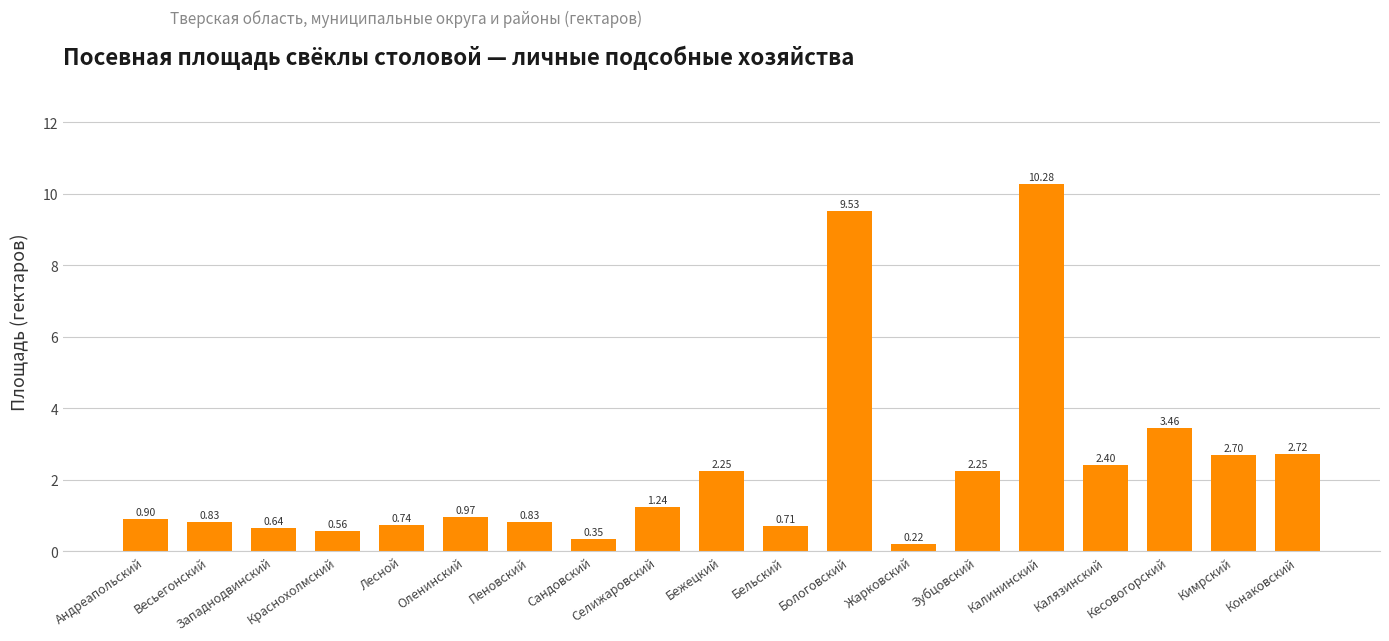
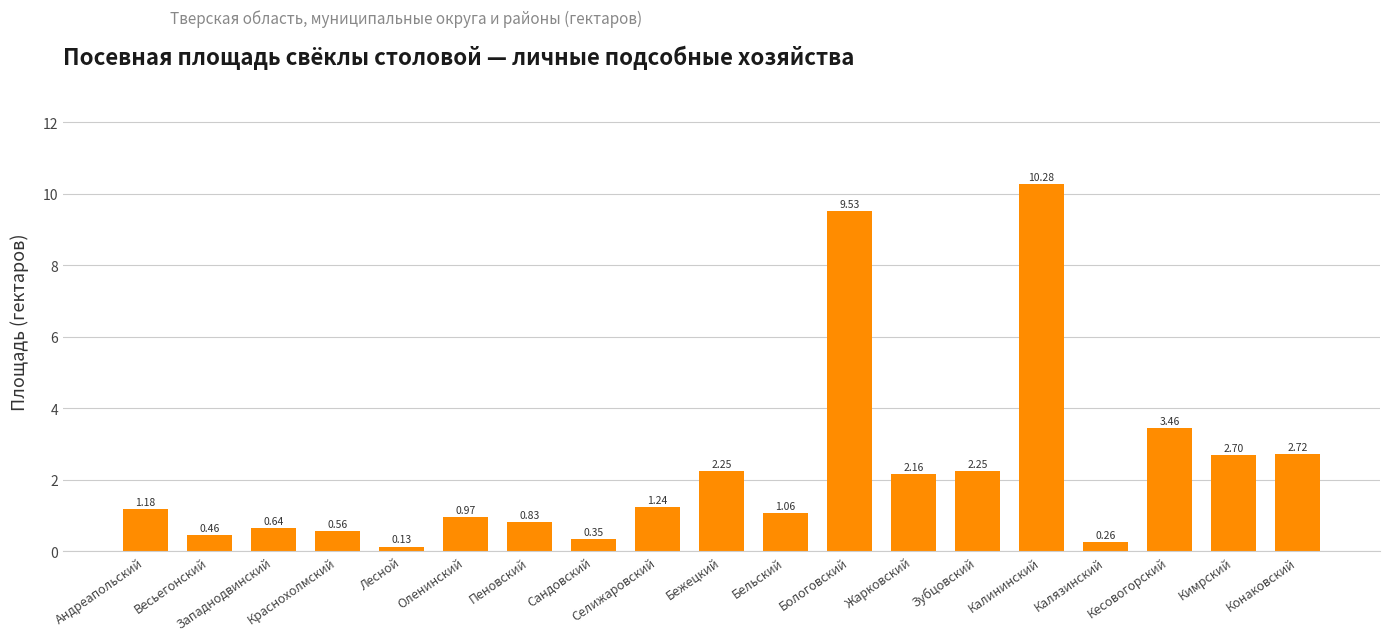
  {
-   "Андреапольский": 0.90,
-   "Весьегонский": 0.83,
+   "Андреапольский": 1.18,
+   "Весьегонский": 0.46,
    "Западнодвинский": 0.64,
    "Краснохолмский": 0.56,
-   "Лесной": 0.74,
+   "Лесной": 0.13,
    "Оленинский": 0.97,
    "Пеновский": 0.83,
    "Сандовский": 0.35,
    "Селижаровский": 1.24,
    "Бежецкий": 2.25,
-   "Бельский": 0.71,
+   "Бельский": 1.06,
    "Бологовский": 9.53,
-   "Жарковский": 0.22,
+   "Жарковский": 2.16,
    "Зубцовский": 2.25,
    "Калининский": 10.28,
-   "Калязинский": 2.40,
+   "Калязинский": 0.26,
    "Кесовогорский": 3.46,
    "Кимрский": 2.70,
    "Конаковский": 2.72
  }
